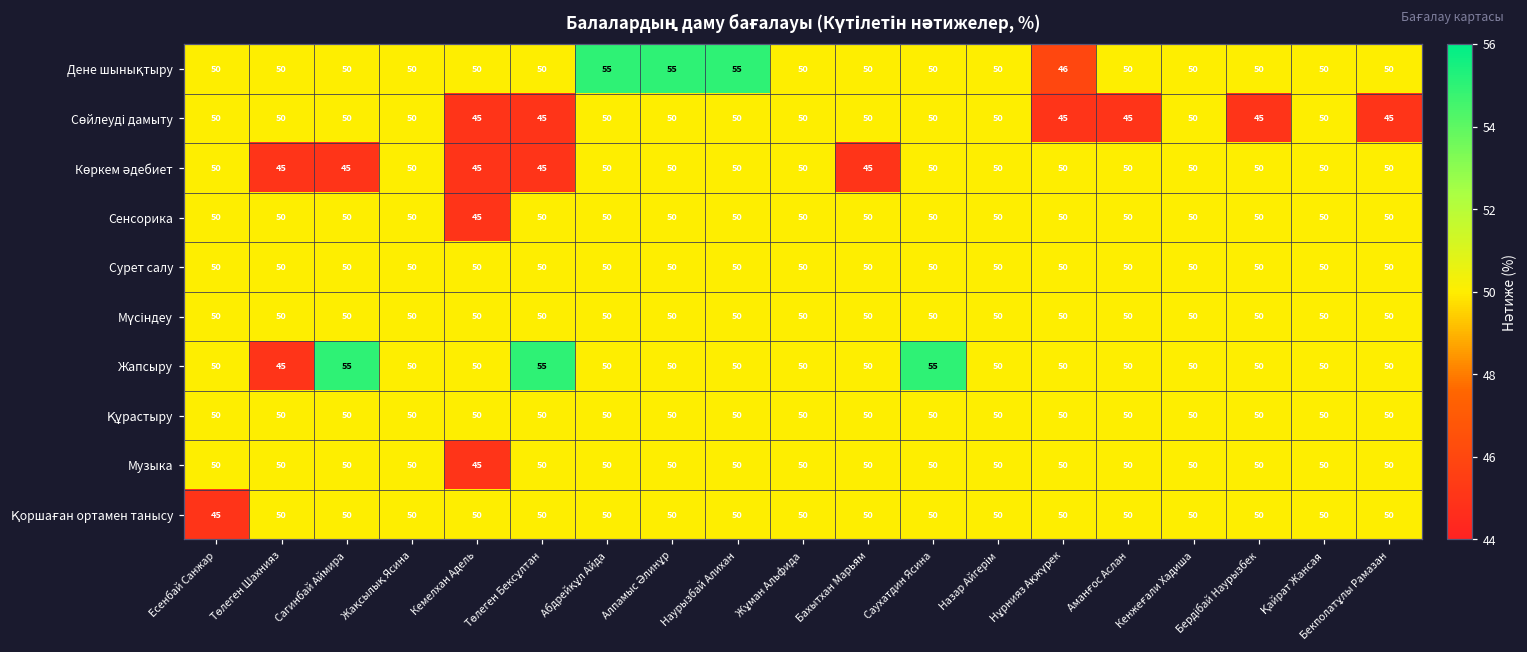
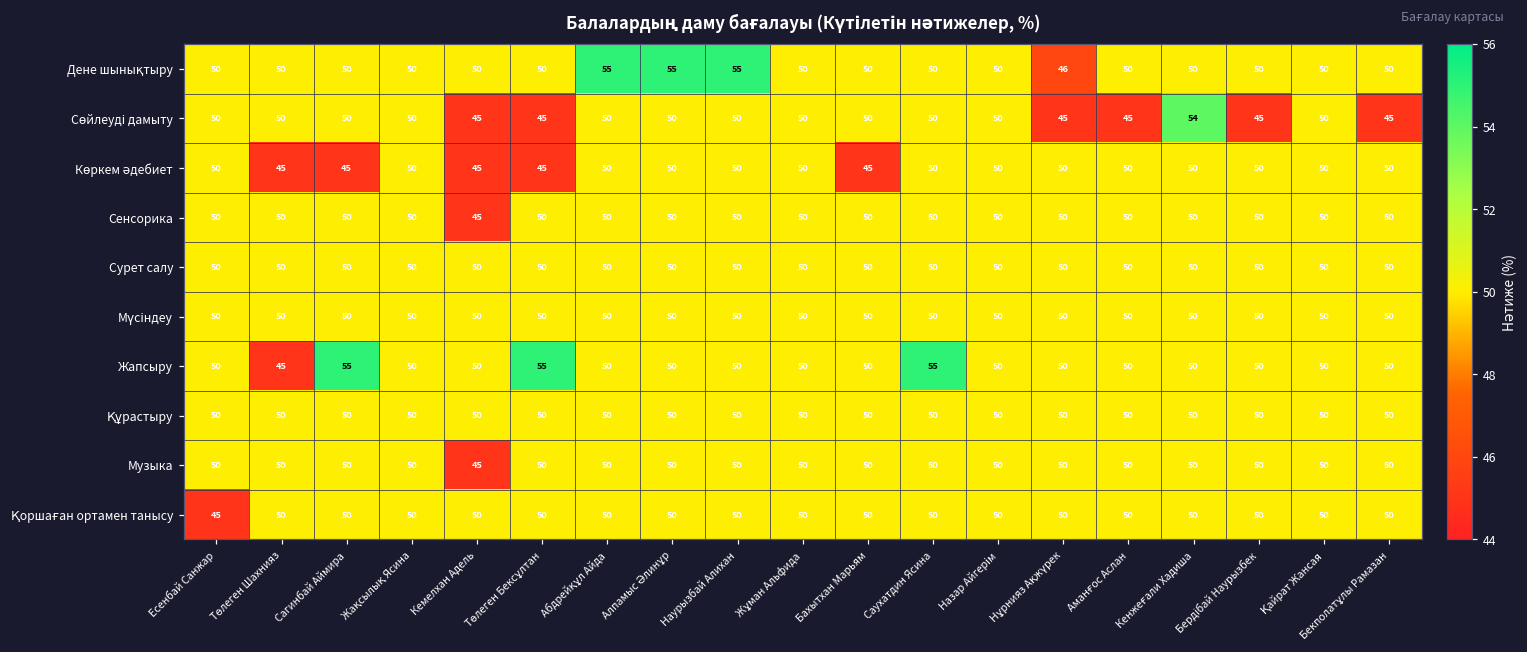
  {
    "Дене шынықтыру": {
      "Есенбай Санжар": 50,
      "Төлеген Шахнияз": 50,
      "Сагинбай Аймира": 50,
      "Жақсылық Ясина": 50,
      "Кемелхан Адель": 50,
      "Төлеген Бексұлтан": 50,
      "Абдрейқұл Айда": 55,
      "Алпамыс Әлинұр": 55,
      "Наурызбай Алихан": 55,
      "Жұман Альфида": 50,
      "Бахытхан Марьям": 50,
      "Саухатдин Ясина": 50,
      "Назар Айгерім": 50,
      "Нұрнияз Ақжүрек": 46,
      "Аманғос Аслан": 50,
      "Кенжеғали Хадиша": 50,
      "Бердібай Наурызбек": 50,
      "Қайрат Жансая": 50,
      "Бекполатұлы Рамазан": 50
    },
    "Сөйлеуді дамыту": {
      "Есенбай Санжар": 50,
      "Төлеген Шахнияз": 50,
      "Сагинбай Аймира": 50,
      "Жақсылық Ясина": 50,
      "Кемелхан Адель": 45,
      "Төлеген Бексұлтан": 45,
      "Абдрейқұл Айда": 50,
      "Алпамыс Әлинұр": 50,
      "Наурызбай Алихан": 50,
      "Жұман Альфида": 50,
      "Бахытхан Марьям": 50,
      "Саухатдин Ясина": 50,
      "Назар Айгерім": 50,
      "Нұрнияз Ақжүрек": 45,
      "Аманғос Аслан": 45,
-     "Кенжеғали Хадиша": 50,
+     "Кенжеғали Хадиша": 54,
      "Бердібай Наурызбек": 45,
      "Қайрат Жансая": 50,
      "Бекполатұлы Рамазан": 45
    },
    "Көркем әдебиет": {
      "Есенбай Санжар": 50,
      "Төлеген Шахнияз": 45,
      "Сагинбай Аймира": 45,
      "Жақсылық Ясина": 50,
      "Кемелхан Адель": 45,
      "Төлеген Бексұлтан": 45,
      "Абдрейқұл Айда": 50,
      "Алпамыс Әлинұр": 50,
      "Наурызбай Алихан": 50,
      "Жұман Альфида": 50,
      "Бахытхан Марьям": 45,
      "Саухатдин Ясина": 50,
      "Назар Айгерім": 50,
      "Нұрнияз Ақжүрек": 50,
      "Аманғос Аслан": 50,
      "Кенжеғали Хадиша": 50,
      "Бердібай Наурызбек": 50,
      "Қайрат Жансая": 50,
      "Бекполатұлы Рамазан": 50
    },
    "Сенсорика": {
      "Есенбай Санжар": 50,
      "Төлеген Шахнияз": 50,
      "Сагинбай Аймира": 50,
      "Жақсылық Ясина": 50,
      "Кемелхан Адель": 45,
      "Төлеген Бексұлтан": 50,
      "Абдрейқұл Айда": 50,
      "Алпамыс Әлинұр": 50,
      "Наурызбай Алихан": 50,
      "Жұман Альфида": 50,
      "Бахытхан Марьям": 50,
      "Саухатдин Ясина": 50,
      "Назар Айгерім": 50,
      "Нұрнияз Ақжүрек": 50,
      "Аманғос Аслан": 50,
      "Кенжеғали Хадиша": 50,
      "Бердібай Наурызбек": 50,
      "Қайрат Жансая": 50,
      "Бекполатұлы Рамазан": 50
    },
    "Сурет салу": {
      "Есенбай Санжар": 50,
      "Төлеген Шахнияз": 50,
      "Сагинбай Аймира": 50,
      "Жақсылық Ясина": 50,
      "Кемелхан Адель": 50,
      "Төлеген Бексұлтан": 50,
      "Абдрейқұл Айда": 50,
      "Алпамыс Әлинұр": 50,
      "Наурызбай Алихан": 50,
      "Жұман Альфида": 50,
      "Бахытхан Марьям": 50,
      "Саухатдин Ясина": 50,
      "Назар Айгерім": 50,
      "Нұрнияз Ақжүрек": 50,
      "Аманғос Аслан": 50,
      "Кенжеғали Хадиша": 50,
      "Бердібай Наурызбек": 50,
      "Қайрат Жансая": 50,
      "Бекполатұлы Рамазан": 50
    },
    "Мүсіндеу": {
      "Есенбай Санжар": 50,
      "Төлеген Шахнияз": 50,
      "Сагинбай Аймира": 50,
      "Жақсылық Ясина": 50,
      "Кемелхан Адель": 50,
      "Төлеген Бексұлтан": 50,
      "Абдрейқұл Айда": 50,
      "Алпамыс Әлинұр": 50,
      "Наурызбай Алихан": 50,
      "Жұман Альфида": 50,
      "Бахытхан Марьям": 50,
      "Саухатдин Ясина": 50,
      "Назар Айгерім": 50,
      "Нұрнияз Ақжүрек": 50,
      "Аманғос Аслан": 50,
      "Кенжеғали Хадиша": 50,
      "Бердібай Наурызбек": 50,
      "Қайрат Жансая": 50,
      "Бекполатұлы Рамазан": 50
    },
    "Жапсыру": {
      "Есенбай Санжар": 50,
      "Төлеген Шахнияз": 45,
      "Сагинбай Аймира": 55,
      "Жақсылық Ясина": 50,
      "Кемелхан Адель": 50,
      "Төлеген Бексұлтан": 55,
      "Абдрейқұл Айда": 50,
      "Алпамыс Әлинұр": 50,
      "Наурызбай Алихан": 50,
      "Жұман Альфида": 50,
      "Бахытхан Марьям": 50,
      "Саухатдин Ясина": 55,
      "Назар Айгерім": 50,
      "Нұрнияз Ақжүрек": 50,
      "Аманғос Аслан": 50,
      "Кенжеғали Хадиша": 50,
      "Бердібай Наурызбек": 50,
      "Қайрат Жансая": 50,
      "Бекполатұлы Рамазан": 50
    },
    "Құрастыру": {
      "Есенбай Санжар": 50,
      "Төлеген Шахнияз": 50,
      "Сагинбай Аймира": 50,
      "Жақсылық Ясина": 50,
      "Кемелхан Адель": 50,
      "Төлеген Бексұлтан": 50,
      "Абдрейқұл Айда": 50,
      "Алпамыс Әлинұр": 50,
      "Наурызбай Алихан": 50,
      "Жұман Альфида": 50,
      "Бахытхан Марьям": 50,
      "Саухатдин Ясина": 50,
      "Назар Айгерім": 50,
      "Нұрнияз Ақжүрек": 50,
      "Аманғос Аслан": 50,
      "Кенжеғали Хадиша": 50,
      "Бердібай Наурызбек": 50,
      "Қайрат Жансая": 50,
      "Бекполатұлы Рамазан": 50
    },
    "Музыка": {
      "Есенбай Санжар": 50,
      "Төлеген Шахнияз": 50,
      "Сагинбай Аймира": 50,
      "Жақсылық Ясина": 50,
      "Кемелхан Адель": 45,
      "Төлеген Бексұлтан": 50,
      "Абдрейқұл Айда": 50,
      "Алпамыс Әлинұр": 50,
      "Наурызбай Алихан": 50,
      "Жұман Альфида": 50,
      "Бахытхан Марьям": 50,
      "Саухатдин Ясина": 50,
      "Назар Айгерім": 50,
      "Нұрнияз Ақжүрек": 50,
      "Аманғос Аслан": 50,
      "Кенжеғали Хадиша": 50,
      "Бердібай Наурызбек": 50,
      "Қайрат Жансая": 50,
      "Бекполатұлы Рамазан": 50
    },
    "Қоршаған ортамен танысу": {
      "Есенбай Санжар": 45,
      "Төлеген Шахнияз": 50,
      "Сагинбай Аймира": 50,
      "Жақсылық Ясина": 50,
      "Кемелхан Адель": 50,
      "Төлеген Бексұлтан": 50,
      "Абдрейқұл Айда": 50,
      "Алпамыс Әлинұр": 50,
      "Наурызбай Алихан": 50,
      "Жұман Альфида": 50,
      "Бахытхан Марьям": 50,
      "Саухатдин Ясина": 50,
      "Назар Айгерім": 50,
      "Нұрнияз Ақжүрек": 50,
      "Аманғос Аслан": 50,
      "Кенжеғали Хадиша": 50,
      "Бердібай Наурызбек": 50,
      "Қайрат Жансая": 50,
      "Бекполатұлы Рамазан": 50
    }
  }
